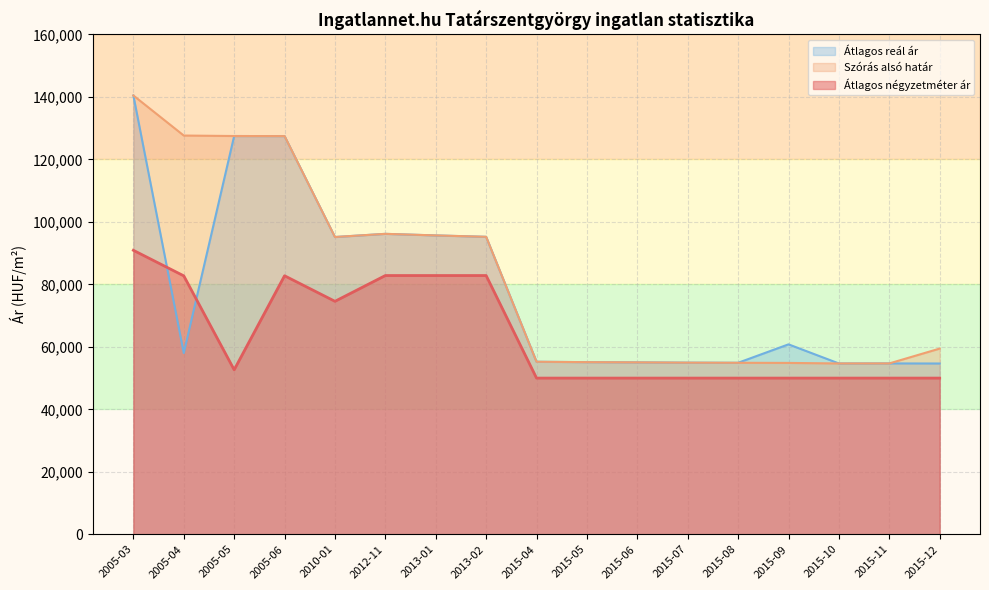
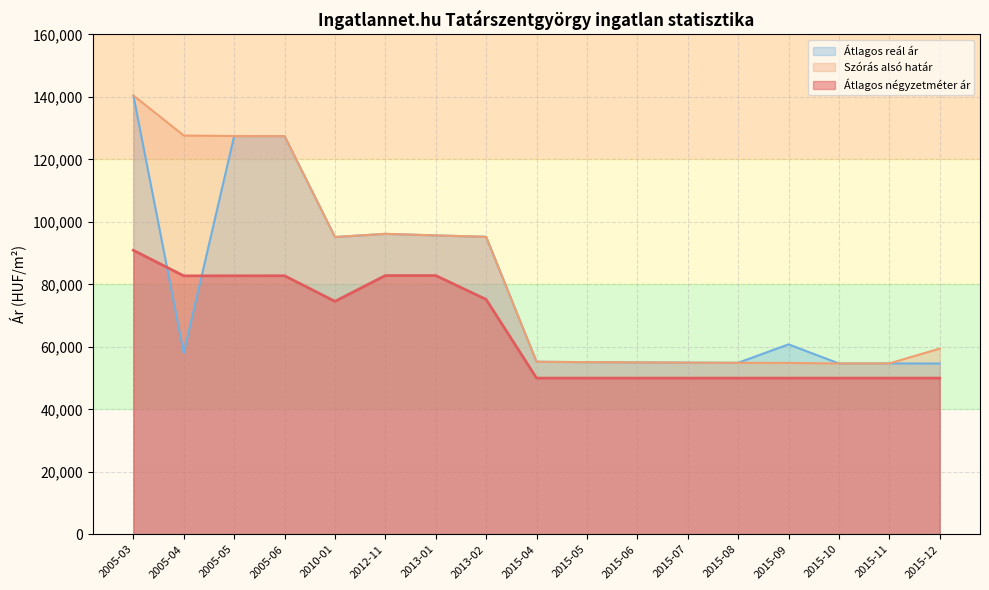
  {
    "Átlagos reál ár": {
      "2005-04": "58,000",
      "2015-09": "61,000",
      "2015-12": "55,000"
    },
    "Szórás alsó határ": {
      "2005-04": "128,000",
      "2015-09": "55,000",
      "2015-12": "59,000"
    },
    "Átlagos négyzetméter ár": {
      "2005-03": "91,000",
      "2005-04": "83,000",
-     "2005-05": "53,000",
+     "2005-05": "83,000",
      "2005-06": "83,000",
      "2010-01": "75,000",
      "2012-11": "83,000",
      "2013-01": "83,000",
-     "2013-02": "83,000",
+     "2013-02": "75,000",
      "2015-04": "50,000",
      "2015-05": "50,000",
      "2015-06": "50,000",
      "2015-07": "50,000",
      "2015-08": "50,000",
      "2015-09": "50,000",
      "2015-10": "50,000",
      "2015-11": "50,000",
      "2015-12": "50,000"
    }
  }
